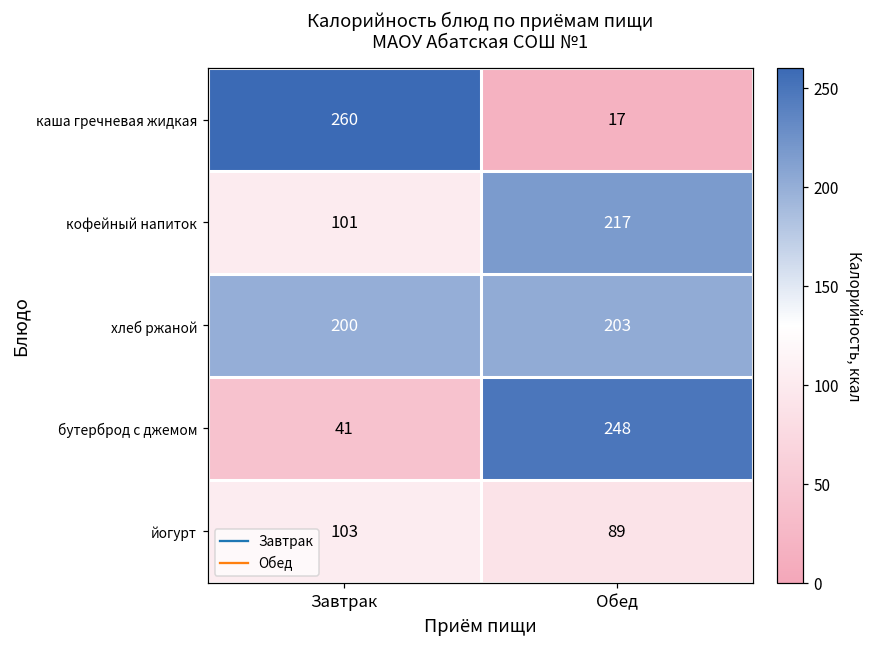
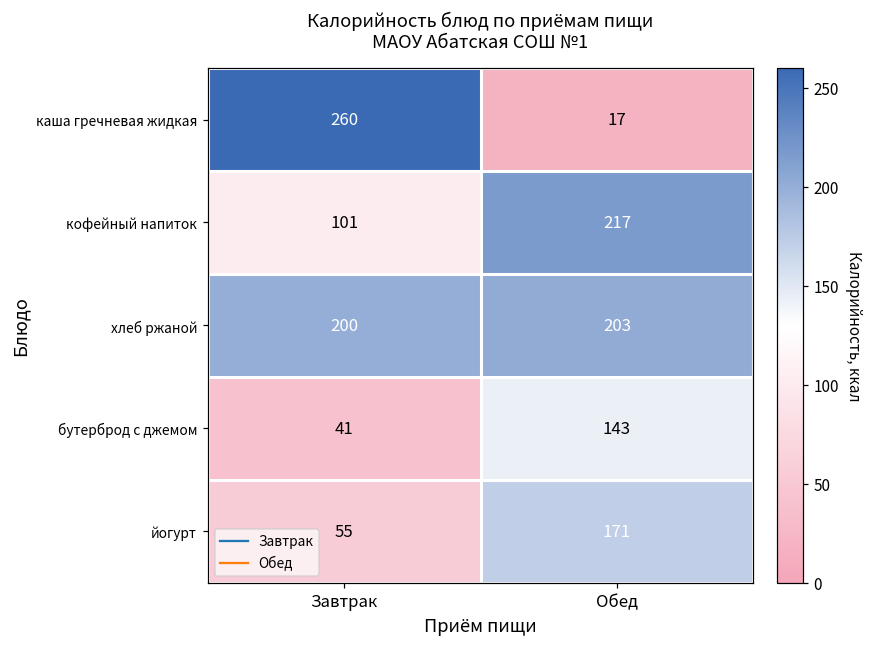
  {
    "каша гречневая жидкая": {
      "Завтрак": 260,
      "Обед": 17
    },
    "кофейный напиток": {
      "Завтрак": 101,
      "Обед": 217
    },
    "хлеб ржаной": {
      "Завтрак": 200,
      "Обед": 203
    },
    "бутерброд с джемом": {
      "Завтрак": 41,
-     "Обед": 248
+     "Обед": 143
    },
    "йогурт": {
-     "Завтрак": 103,
-     "Обед": 89
+     "Завтрак": 55,
+     "Обед": 171
    }
  }
